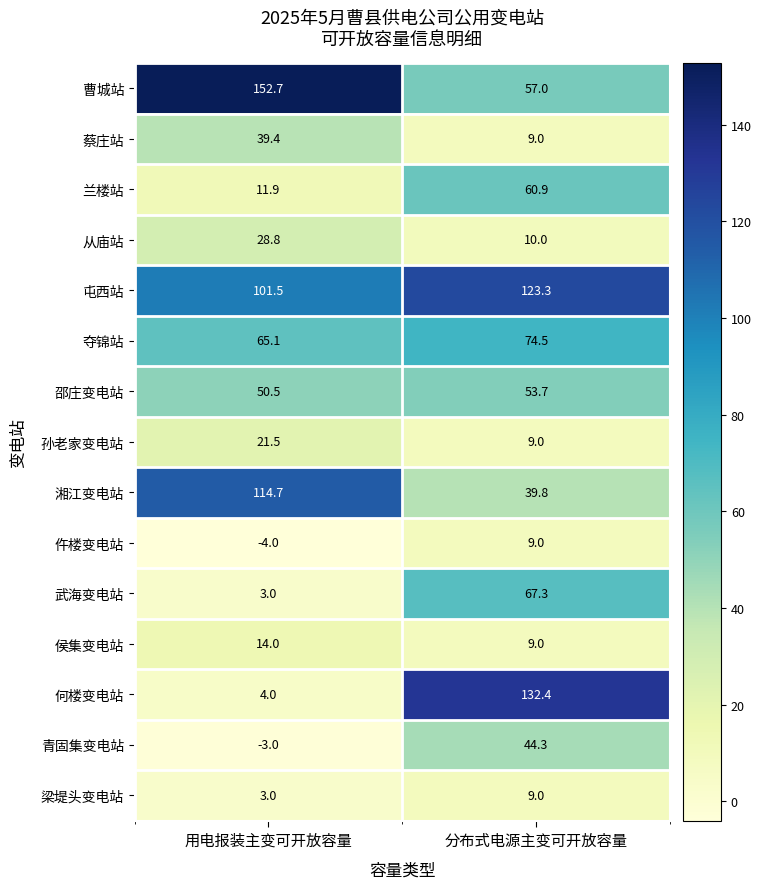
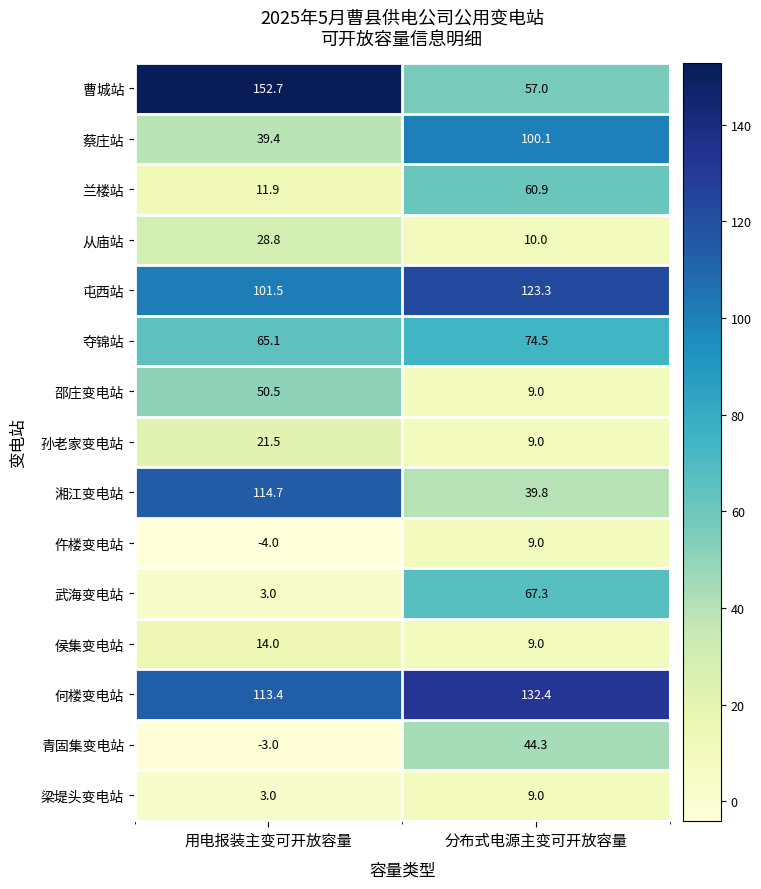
  {
    "曹城站": {
      "用电报装主变可开放容量": 152.7,
      "分布式电源主变可开放容量": 57.0
    },
    "蔡庄站": {
      "用电报装主变可开放容量": 39.4,
-     "分布式电源主变可开放容量": 9.0
+     "分布式电源主变可开放容量": 100.1
    },
    "兰楼站": {
      "用电报装主变可开放容量": 11.9,
      "分布式电源主变可开放容量": 60.9
    },
    "从庙站": {
      "用电报装主变可开放容量": 28.8,
      "分布式电源主变可开放容量": 10.0
    },
    "屯西站": {
      "用电报装主变可开放容量": 101.5,
      "分布式电源主变可开放容量": 123.3
    },
    "夺锦站": {
      "用电报装主变可开放容量": 65.1,
      "分布式电源主变可开放容量": 74.5
    },
    "邵庄变电站": {
      "用电报装主变可开放容量": 50.5,
-     "分布式电源主变可开放容量": 53.7
+     "分布式电源主变可开放容量": 9.0
    },
    "孙老家变电站": {
      "用电报装主变可开放容量": 21.5,
      "分布式电源主变可开放容量": 9.0
    },
    "湘江变电站": {
      "用电报装主变可开放容量": 114.7,
      "分布式电源主变可开放容量": 39.8
    },
    "仵楼变电站": {
      "用电报装主变可开放容量": -4.0,
      "分布式电源主变可开放容量": 9.0
    },
    "武海变电站": {
      "用电报装主变可开放容量": 3.0,
      "分布式电源主变可开放容量": 67.3
    },
    "侯集变电站": {
      "用电报装主变可开放容量": 14.0,
      "分布式电源主变可开放容量": 9.0
    },
    "何楼变电站": {
-     "用电报装主变可开放容量": 4.0,
+     "用电报装主变可开放容量": 113.4,
      "分布式电源主变可开放容量": 132.4
    },
    "青固集变电站": {
      "用电报装主变可开放容量": -3.0,
      "分布式电源主变可开放容量": 44.3
    },
    "梁堤头变电站": {
      "用电报装主变可开放容量": 3.0,
      "分布式电源主变可开放容量": 9.0
    }
  }
